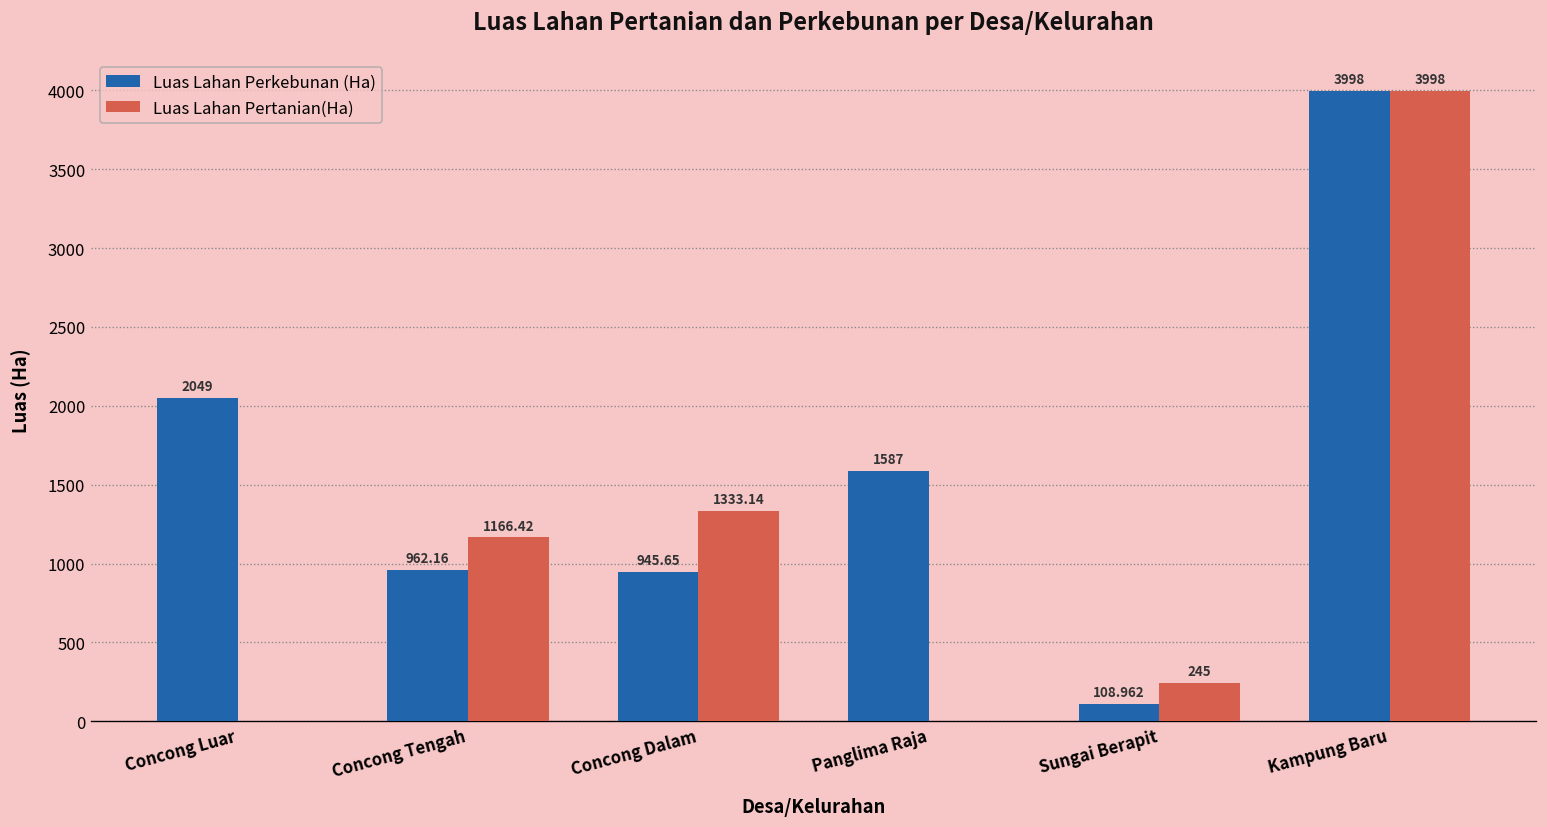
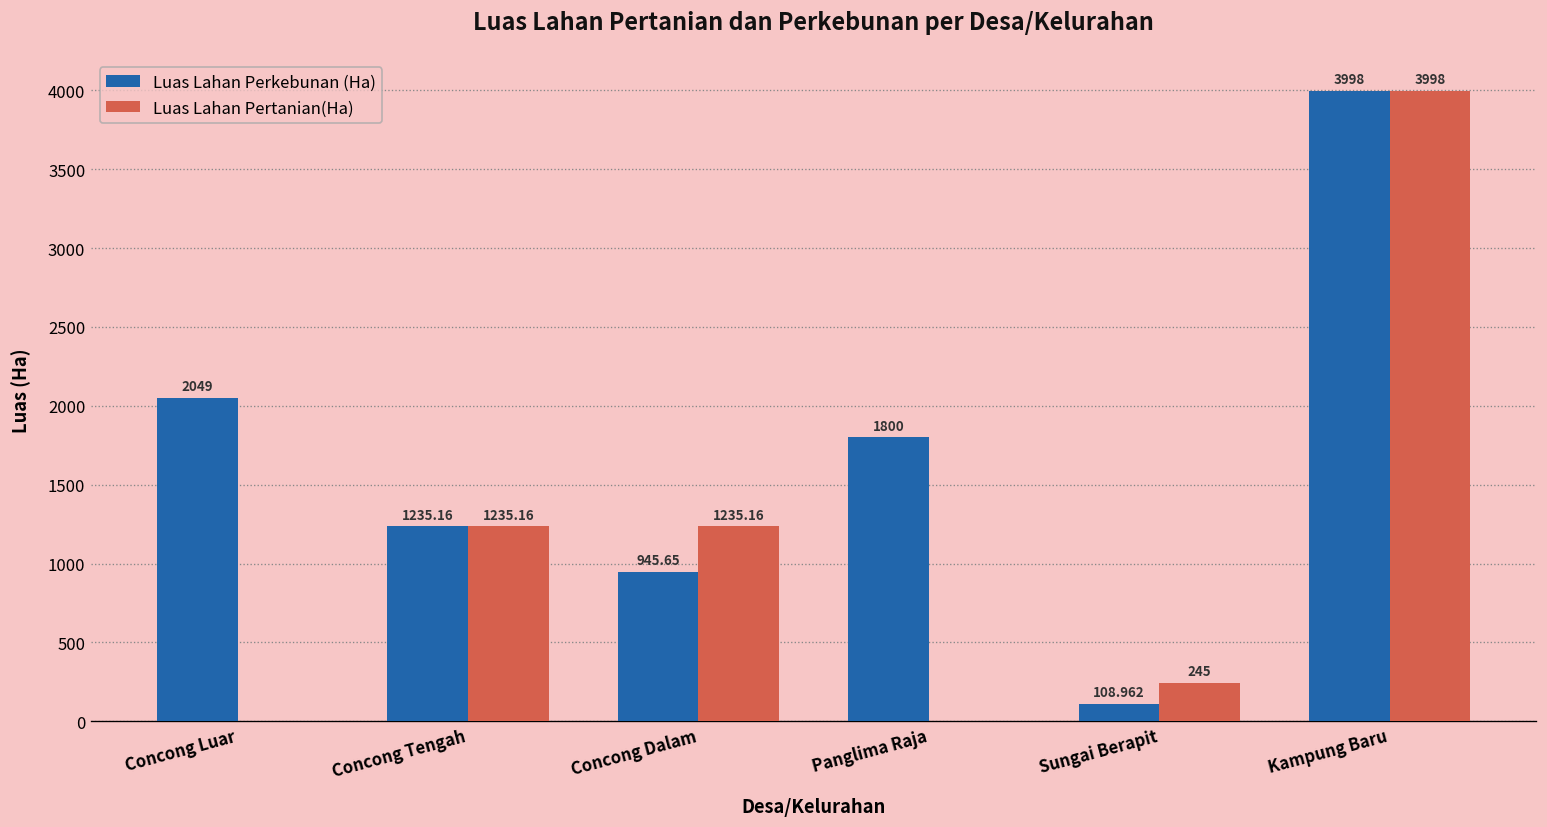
  {
    "Luas Lahan Perkebunan (Ha)": {
      "Concong Luar": 2049,
-     "Concong Tengah": 962.16,
+     "Concong Tengah": 1235.16,
      "Concong Dalam": 945.65,
-     "Panglima Raja": 1587,
+     "Panglima Raja": 1800,
      "Sungai Berapit": 108.962,
      "Kampung Baru": 3998
    },
    "Luas Lahan Pertanian(Ha)": {
-     "Concong Tengah": 1166.42,
-     "Concong Dalam": 1333.14,
+     "Concong Tengah": 1235.16,
+     "Concong Dalam": 1235.16,
      "Sungai Berapit": 245,
      "Kampung Baru": 3998
    }
  }
